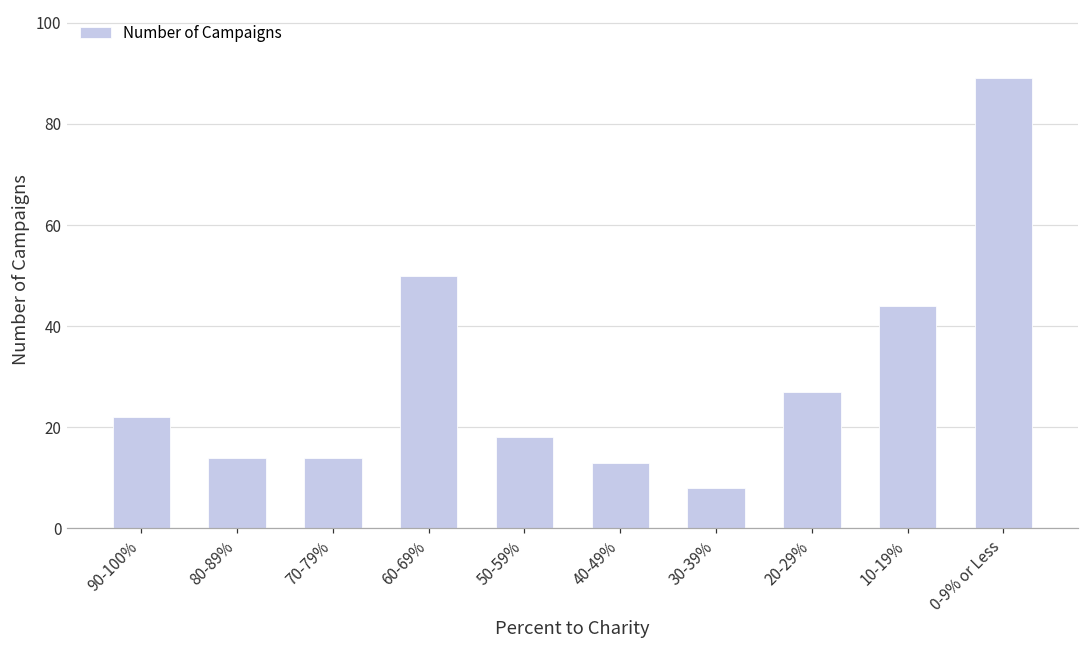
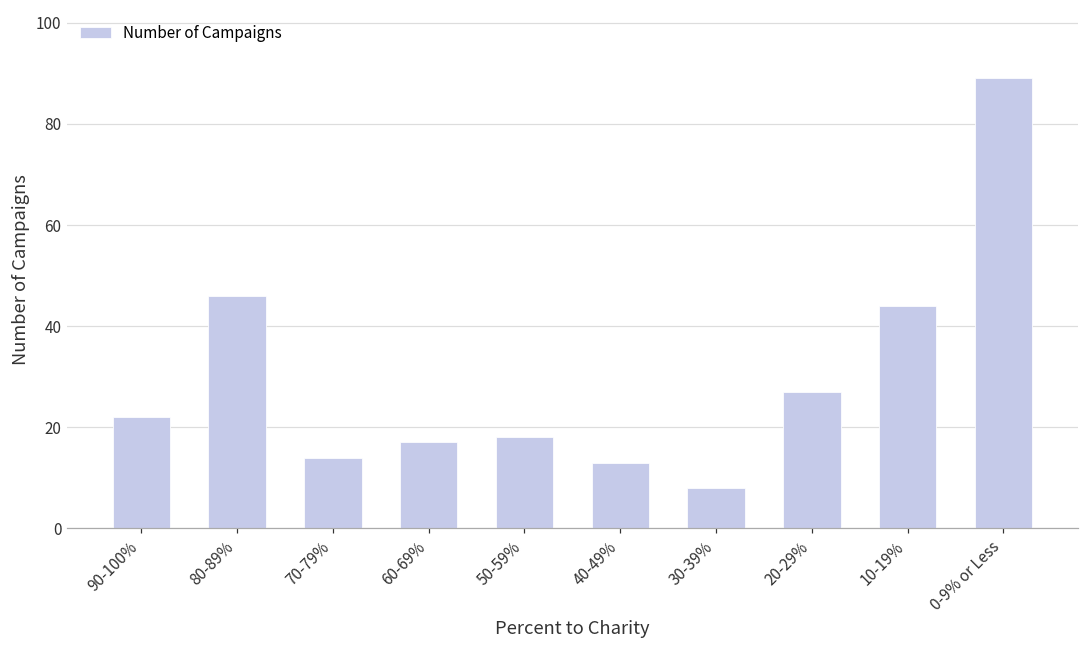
  {
    "90-100%": 22,
-   "80-89%": 14,
+   "80-89%": 46,
    "70-79%": 14,
-   "60-69%": 50,
+   "60-69%": 17,
    "50-59%": 18,
    "40-49%": 13,
    "30-39%": 8,
    "20-29%": 27,
    "10-19%": 44,
    "0-9% or Less": 89
  }
